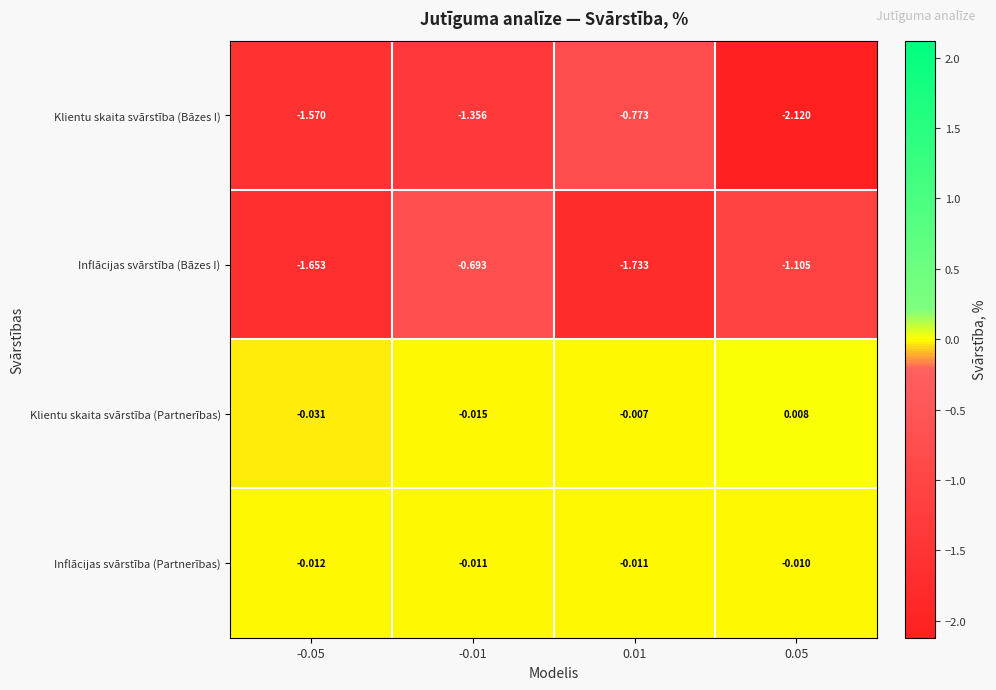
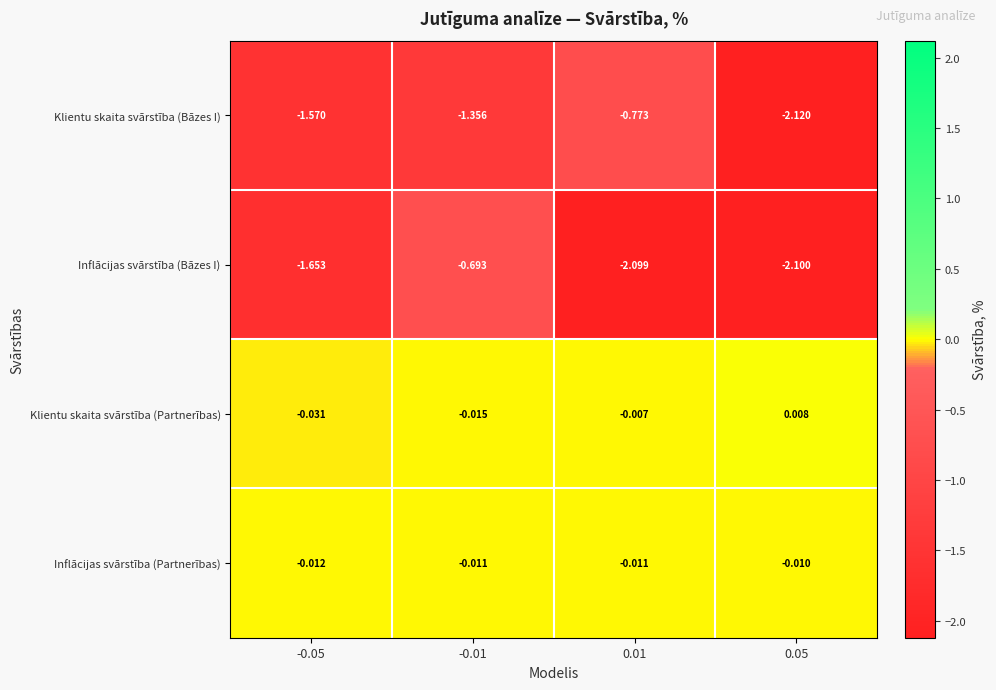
  {
    "Klientu skaita svārstība (Bāzes I)": {
      "-0.05": -1.570,
      "-0.01": -1.356,
      "0.01": -0.773,
      "0.05": -2.120
    },
    "Inflācijas svārstība (Bāzes I)": {
      "-0.05": -1.653,
      "-0.01": -0.693,
-     "0.01": -1.733,
-     "0.05": -1.105
+     "0.01": -2.099,
+     "0.05": -2.100
    },
    "Klientu skaita svārstība (Partnerības)": {
      "-0.05": -0.031,
      "-0.01": -0.015,
      "0.01": -0.007,
      "0.05": 0.008
    },
    "Inflācijas svārstība (Partnerības)": {
      "-0.05": -0.012,
      "-0.01": -0.011,
      "0.01": -0.011,
      "0.05": -0.010
    }
  }
